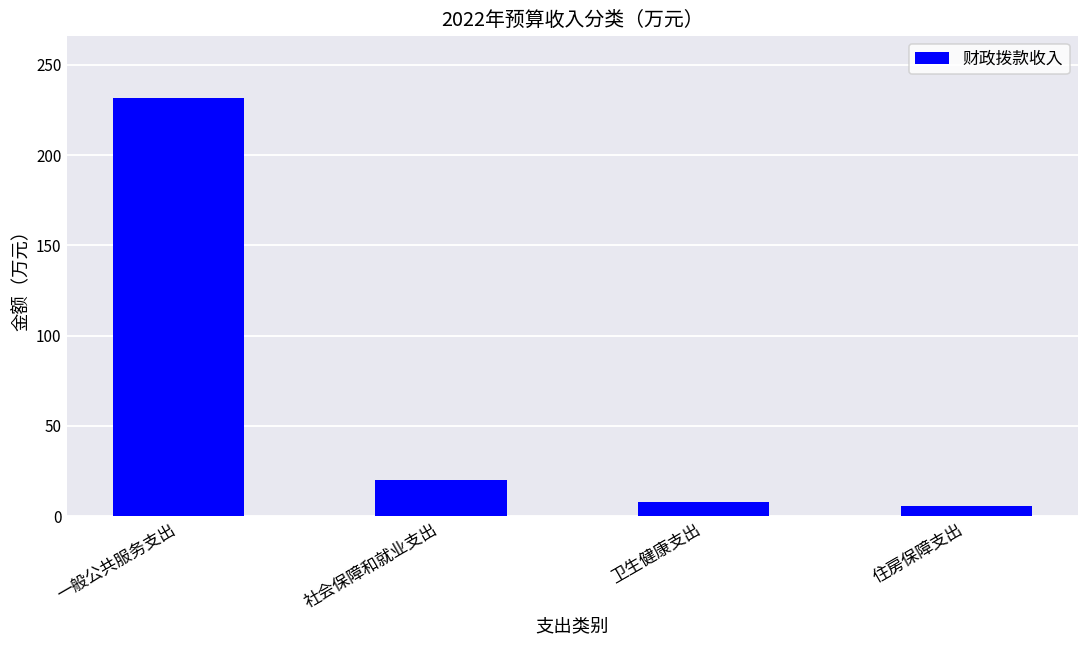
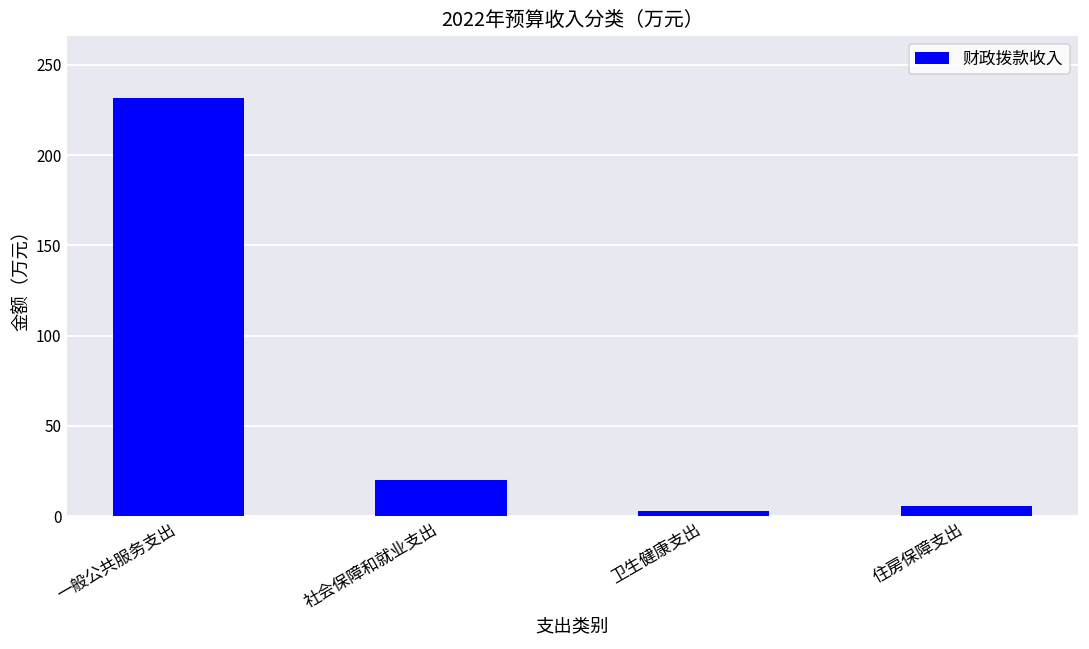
  {
    "一般公共服务支出": 231,
    "社会保障和就业支出": 20,
-   "卫生健康支出": 8,
+   "卫生健康支出": 3,
    "住房保障支出": 6
  }
